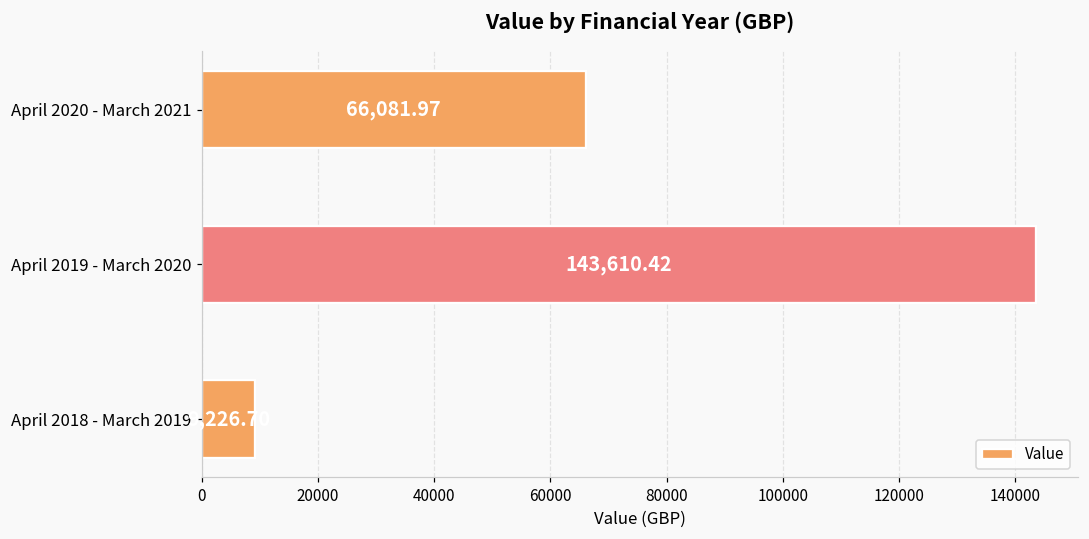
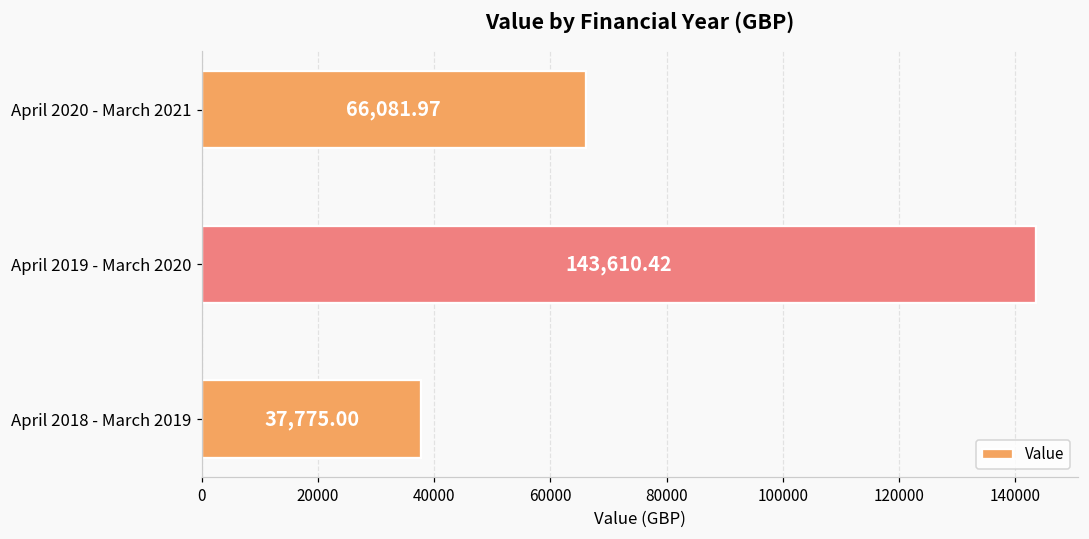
  {
    "April 2020 - March 2021": "66,081.97",
    "April 2019 - March 2020": "143,610.42",
-   "April 2018 - March 2019": "9,226.70"
+   "April 2018 - March 2019": "37,775.00"
  }
